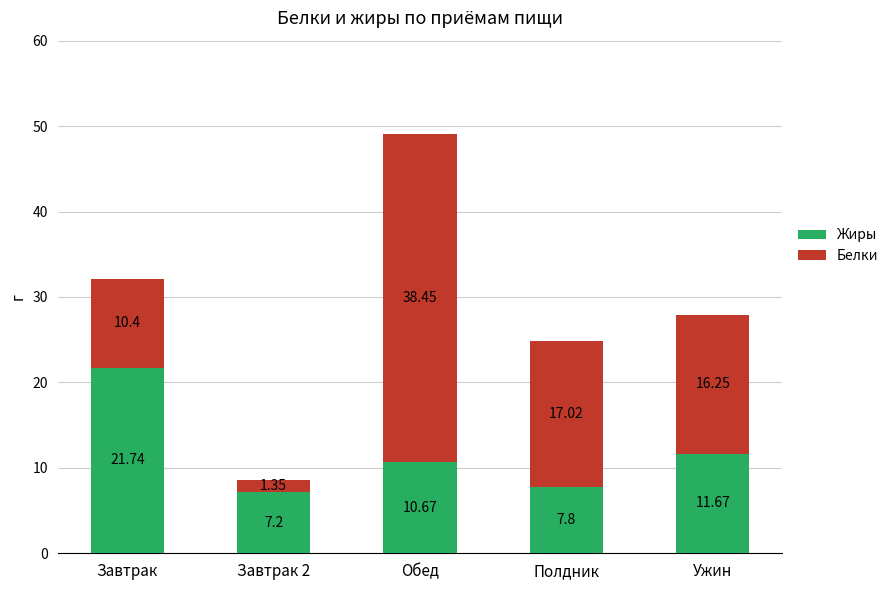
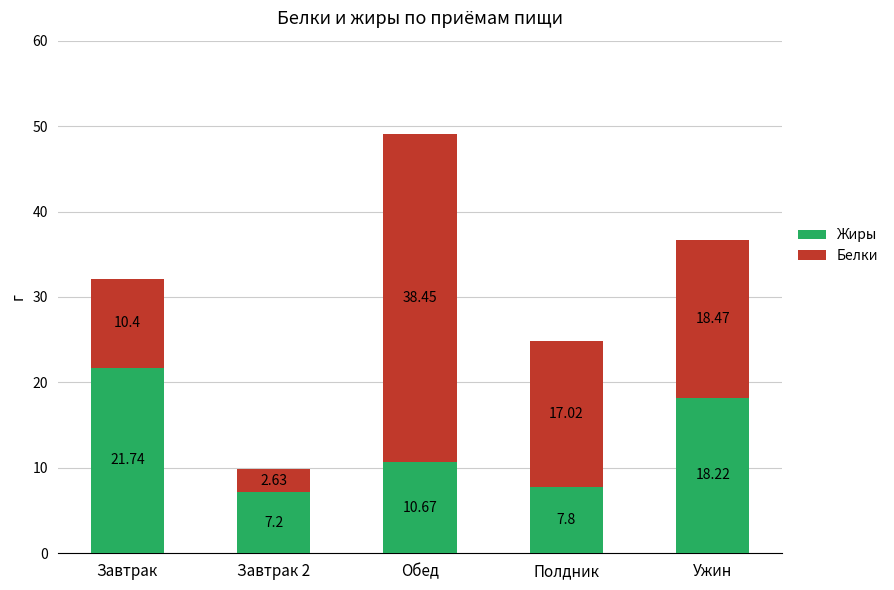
  {
    "Жиры": {
      "Завтрак": 21.74,
      "Завтрак 2": 7.2,
      "Обед": 10.67,
      "Полдник": 7.8,
-     "Ужин": 11.67
+     "Ужин": 18.22
    },
    "Белки": {
      "Завтрак": 10.4,
-     "Завтрак 2": 1.35,
+     "Завтрак 2": 2.63,
      "Обед": 38.45,
      "Полдник": 17.02,
-     "Ужин": 16.25
+     "Ужин": 18.47
    }
  }
